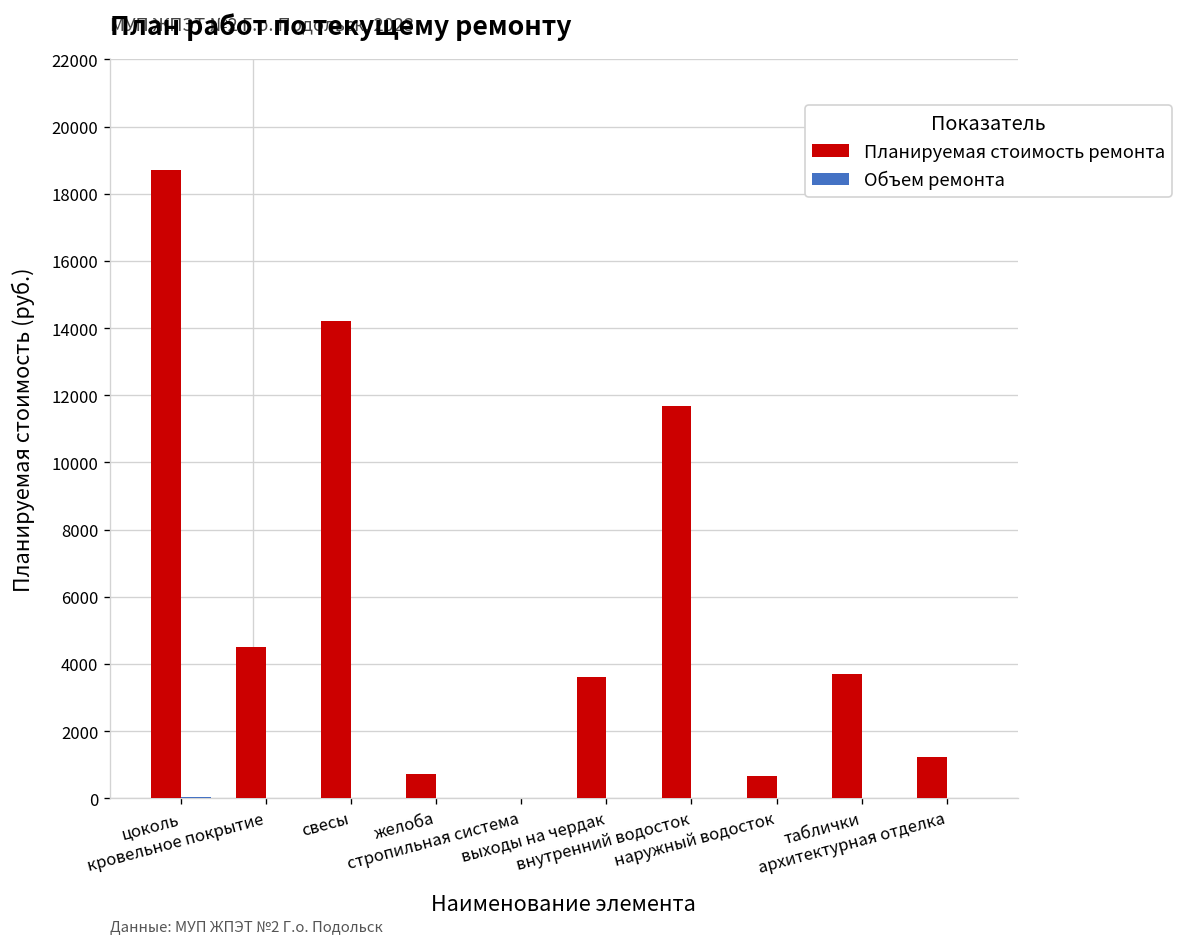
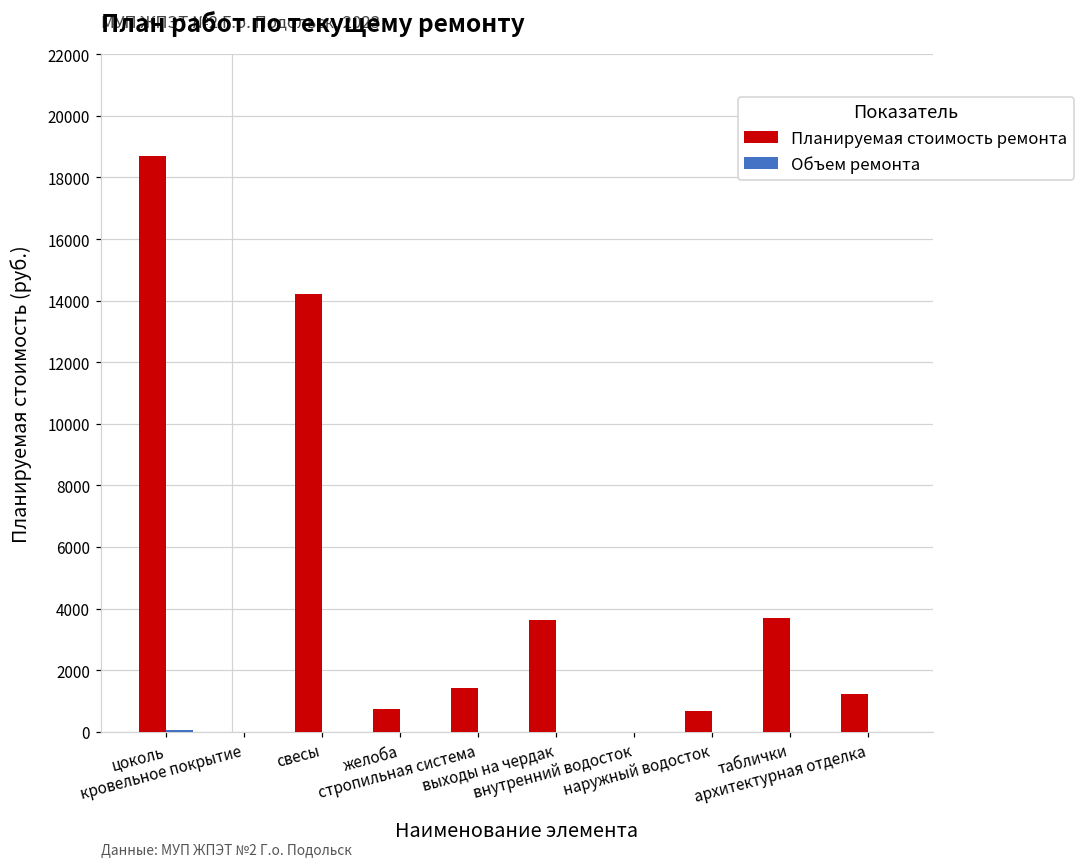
  {
    "Планируемая стоимость ремонта": {
      "цоколь": 18700,
-     "кровельное покрытие": 4500,
+     "кровельное покрытие": 0,
      "свесы": 14200,
      "желоба": 700,
-     "стропильная система": 0,
+     "стропильная система": 1400,
      "выходы на чердак": 3600,
-     "внутренний водосток": 11700,
+     "внутренний водосток": 0,
      "наружный водосток": 700,
      "таблички": 3700,
      "архитектурная отделка": 1200
    },
    "Объем ремонта": {
      "кровельное покрытие": 0,
      "свесы": 0,
      "желоба": 0,
      "стропильная система": 0,
      "выходы на чердак": 0,
      "внутренний водосток": 0,
      "наружный водосток": 0,
      "таблички": 0,
      "архитектурная отделка": 0
    }
  }
